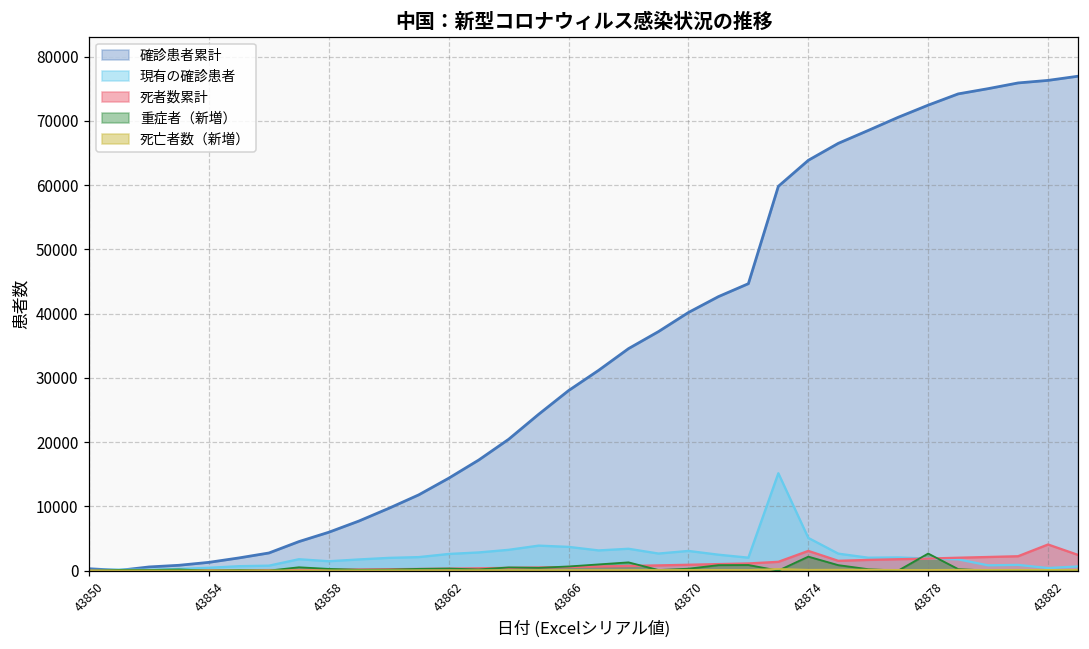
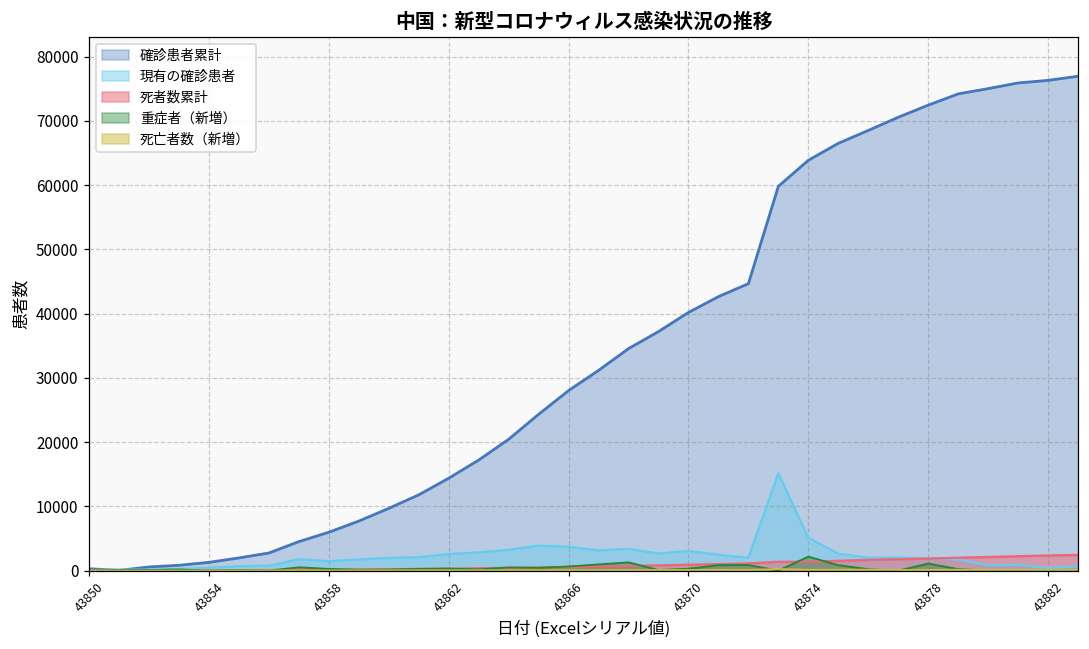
  {
    "死者数累計": {
      "43870": 1000,
-     "43874": 3000,
-     "43882": 4000
+     "43874": 1000,
+     "43882": 2000
    },
    "重症者（新増）": {
      "43874": 2000,
-     "43878": 3000
+     "43878": 1000
    },
    "死亡者数（新増）": {
      "43866": 0,
      "43874": 0,
      "43878": 0
    }
  }
